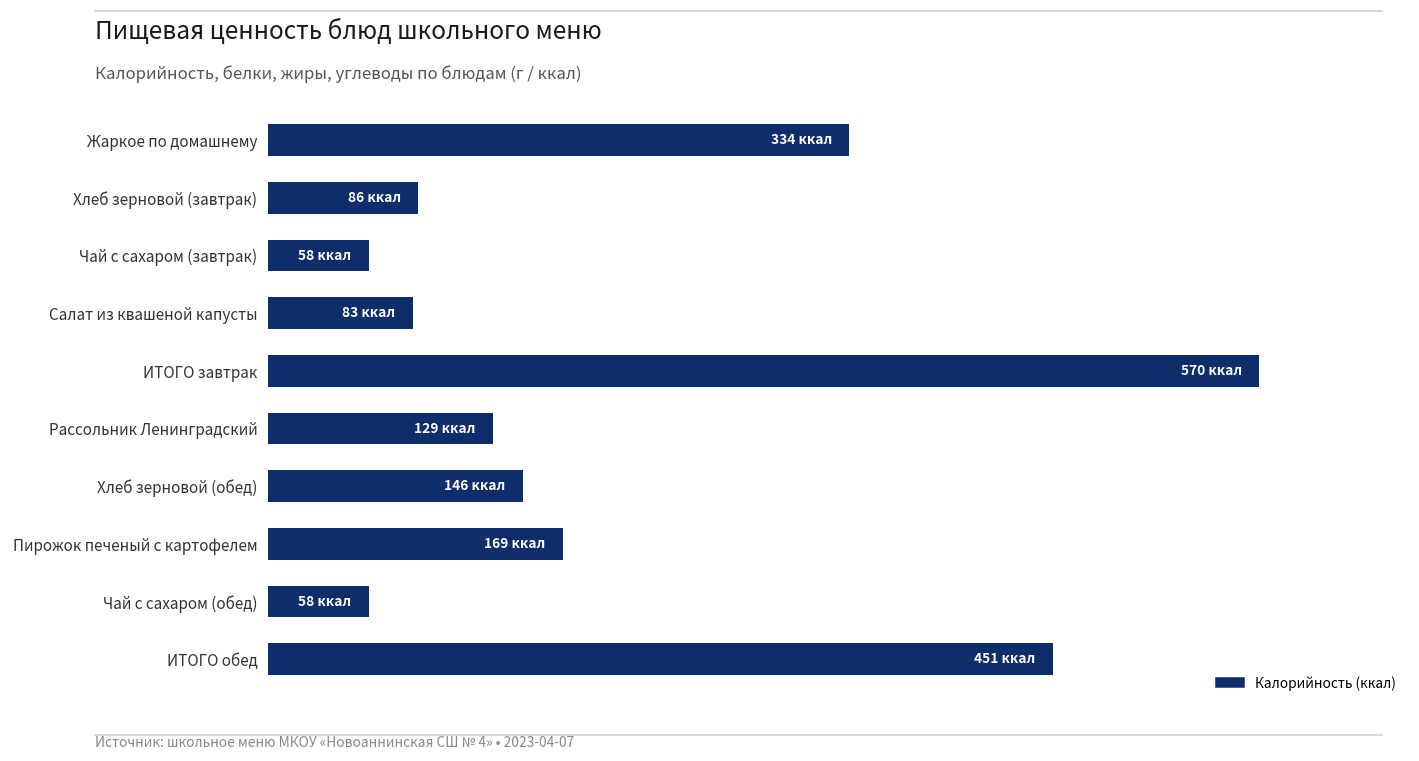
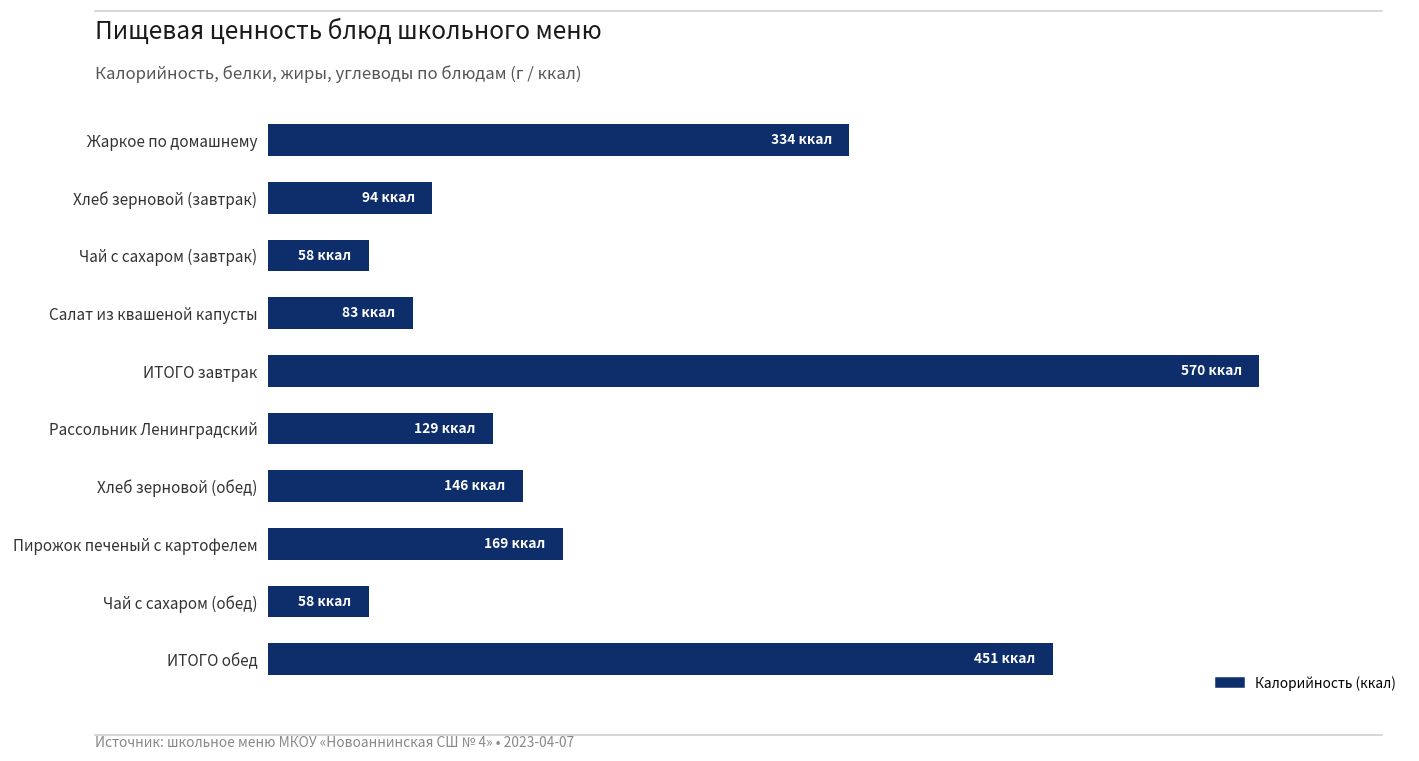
  {
    "Жаркое по домашнему": 334,
-   "Хлеб зерновой (завтрак)": 86,
+   "Хлеб зерновой (завтрак)": 94,
    "Чай с сахаром (завтрак)": 58,
    "Салат из квашеной капусты": 83,
    "ИТОГО завтрак": 570,
    "Рассольник Ленинградский": 129,
    "Хлеб зерновой (обед)": 146,
    "Пирожок печеный с картофелем": 169,
    "Чай с сахаром (обед)": 58,
    "ИТОГО обед": 451
  }
